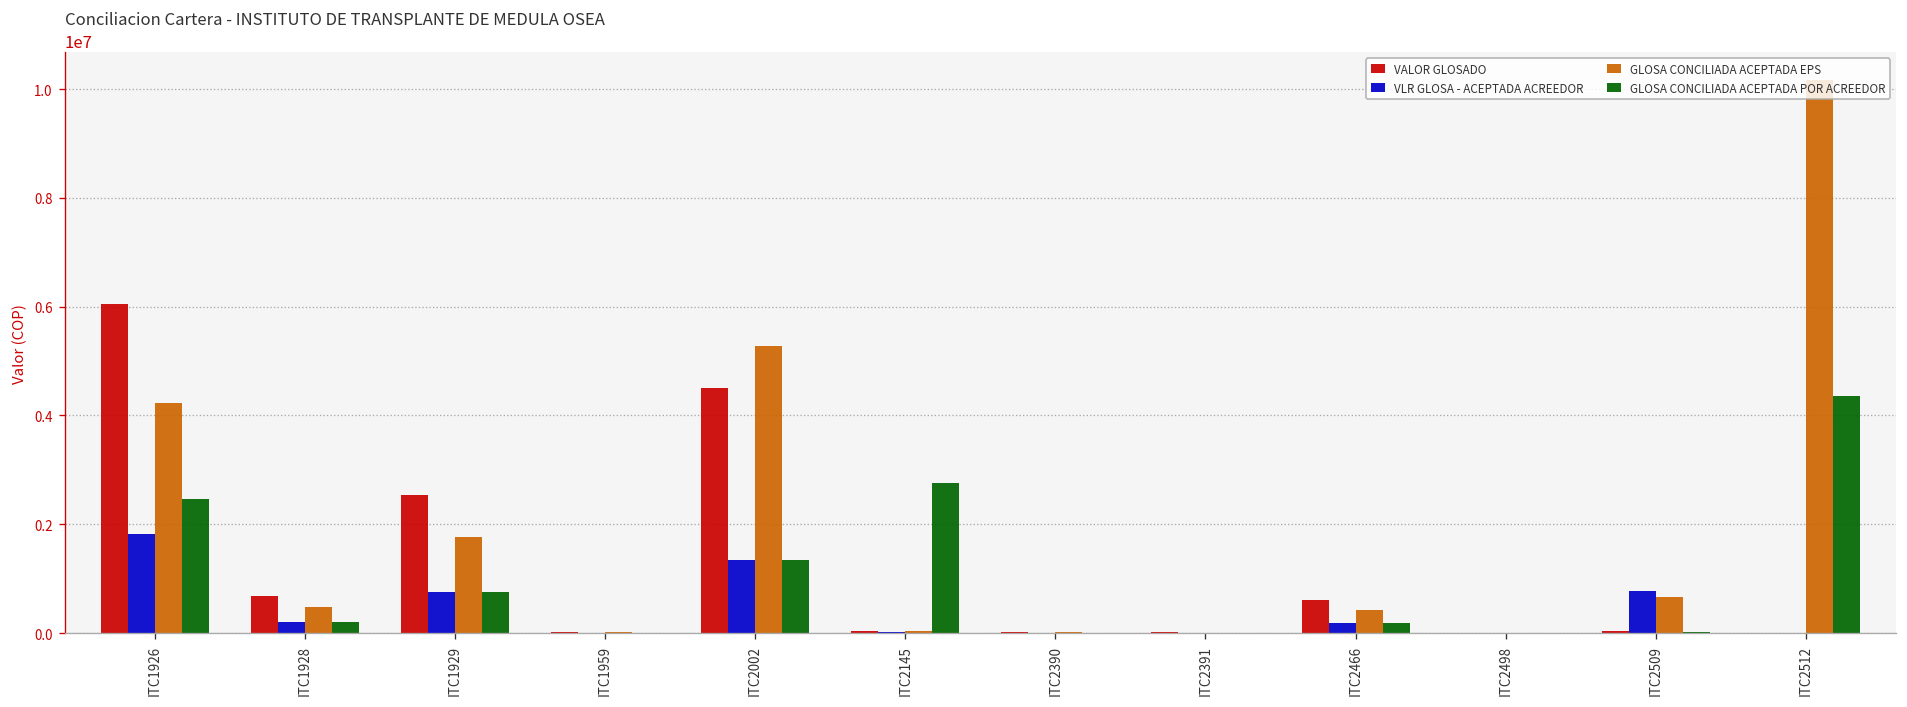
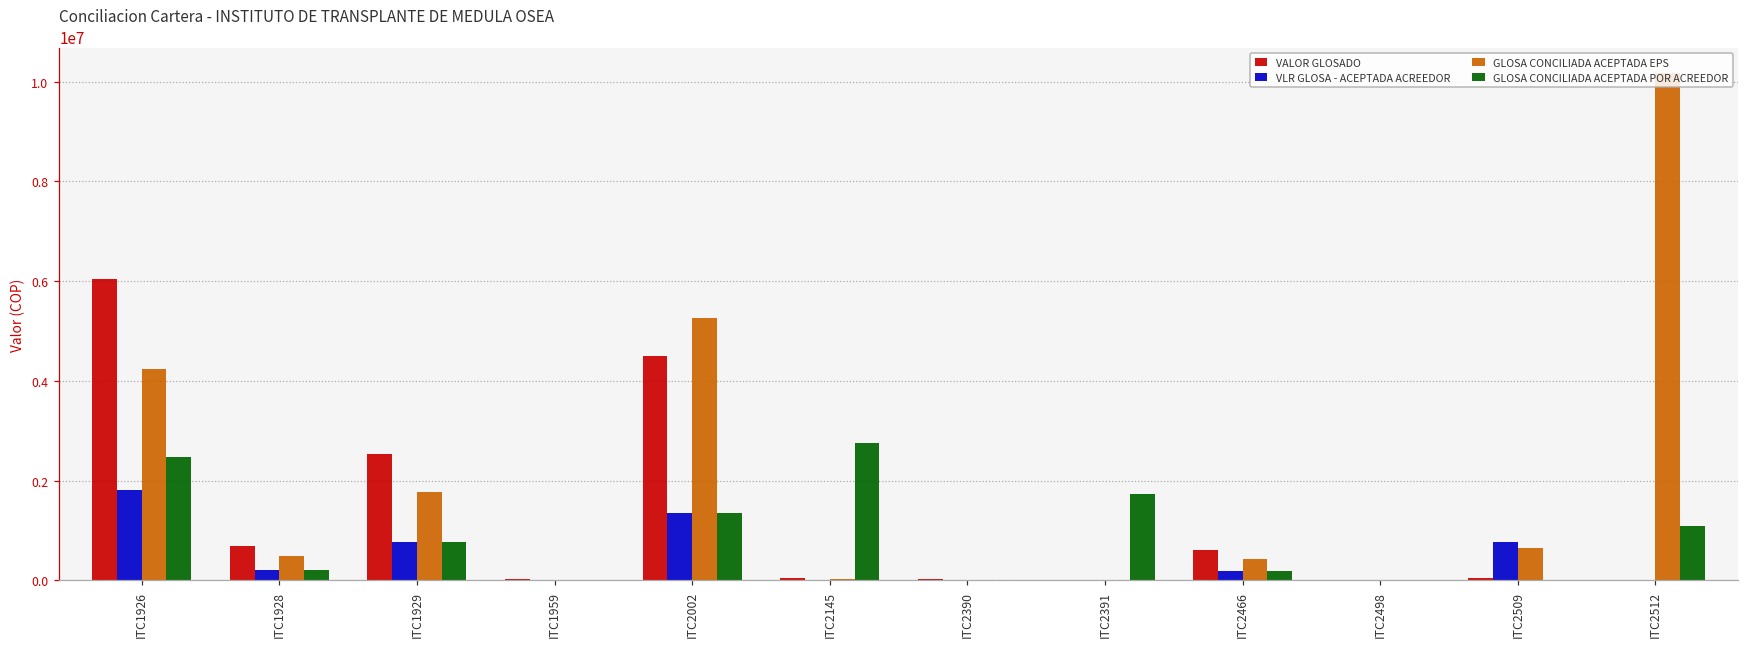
  {
    "VALOR GLOSADO": {
      "ITC1926": 6000000,
      "ITC1928": 700000,
      "ITC1929": 2500000,
      "ITC2002": 4500000,
      "ITC2466": 600000
    },
    "VLR GLOSA - ACEPTADA ACREEDOR": {
      "ITC1926": 1800000,
      "ITC1928": 200000,
      "ITC1929": 800000,
      "ITC2002": 1400000,
      "ITC2466": 200000,
      "ITC2509": 800000
    },
    "GLOSA CONCILIADA ACEPTADA EPS": {
      "ITC1926": 4200000,
      "ITC1928": 500000,
      "ITC1929": 1800000,
      "ITC2002": 5300000,
      "ITC2466": 400000,
      "ITC2509": 700000
    },
    "GLOSA CONCILIADA ACEPTADA POR ACREEDOR": {
      "ITC1926": 2500000,
      "ITC1928": 200000,
      "ITC1929": 800000,
      "ITC2002": 1400000,
      "ITC2145": 2800000,
-     "ITC2391": 0,
+     "ITC2391": 1700000,
      "ITC2466": 200000,
-     "ITC2512": 4400000
+     "ITC2512": 1100000
    }
  }
